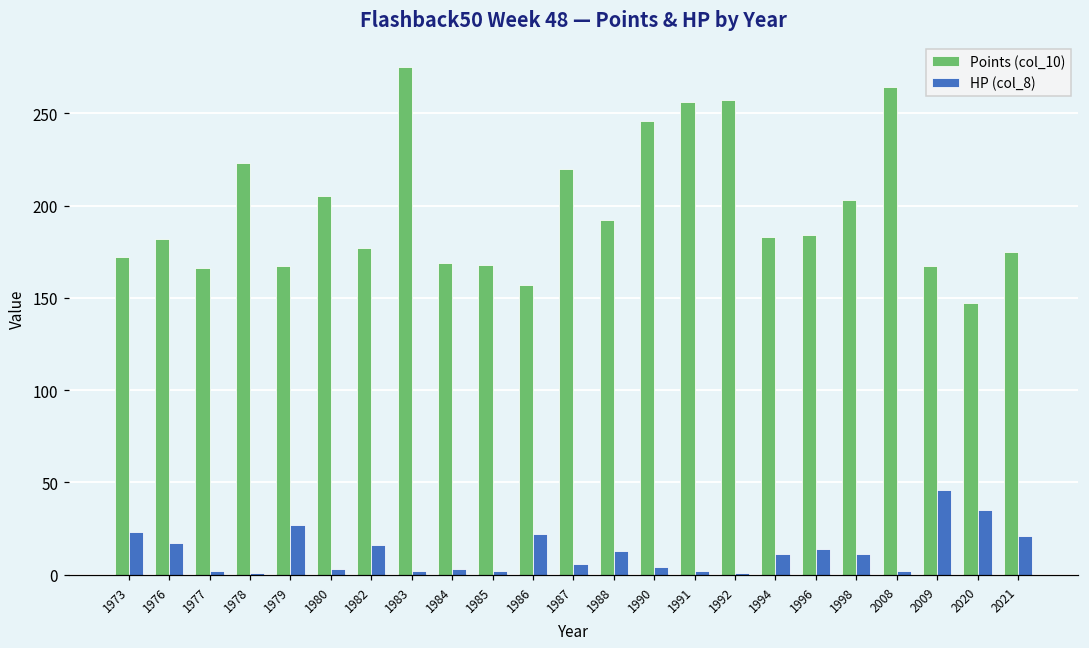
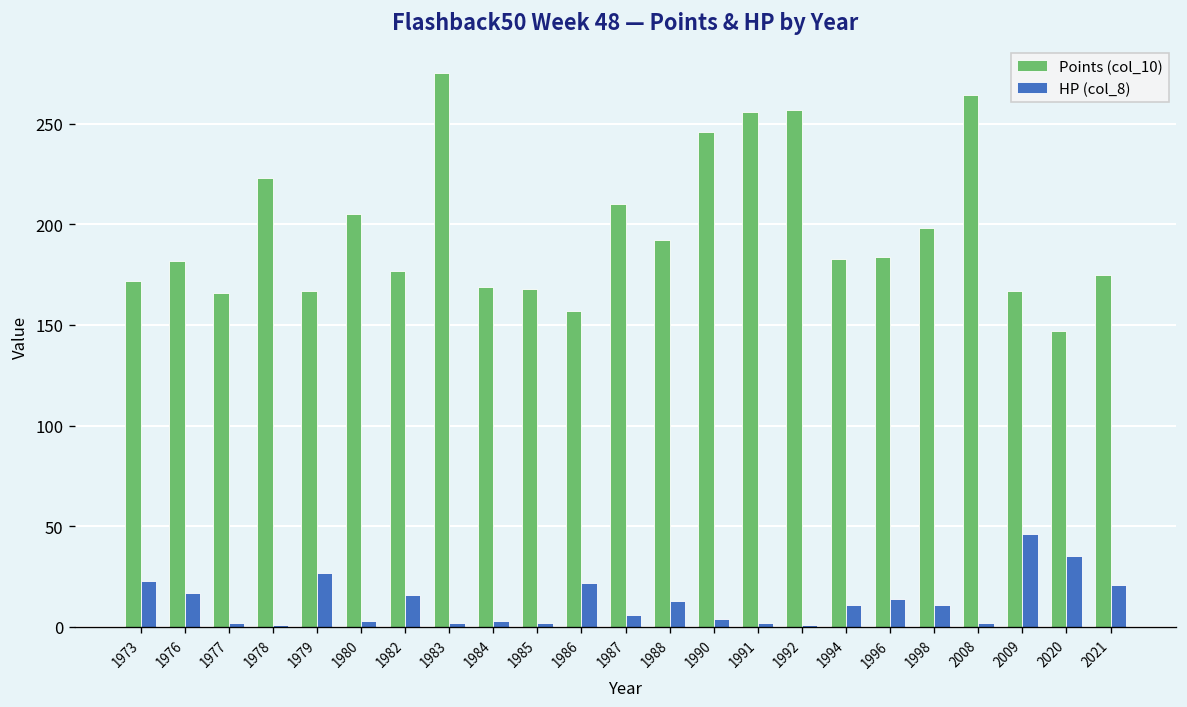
  {
    "Points (col_10)": {
      "1973": 172,
      "1976": 182,
      "1977": 166,
      "1978": 223,
      "1979": 167,
      "1980": 205,
      "1982": 177,
      "1983": 275,
      "1984": 169,
      "1985": 168,
      "1986": 157,
-     "1987": 220,
+     "1987": 210,
      "1988": 192,
      "1990": 246,
      "1991": 256,
      "1992": 257,
      "1994": 183,
      "1996": 184,
-     "1998": 203,
+     "1998": 198,
      "2008": 264,
      "2009": 167,
      "2020": 147,
      "2021": 175
    },
    "HP (col_8)": {
      "1973": 23,
      "1976": 17,
      "1977": 2,
      "1979": 27,
      "1980": 3,
      "1982": 16,
      "1983": 2,
      "1984": 3,
      "1985": 2,
      "1986": 22,
      "1987": 6,
      "1988": 13,
      "1990": 4,
      "1991": 2,
      "1994": 11,
      "1996": 14,
      "1998": 11,
      "2008": 2,
      "2009": 46,
      "2020": 35,
      "2021": 21
    }
  }
